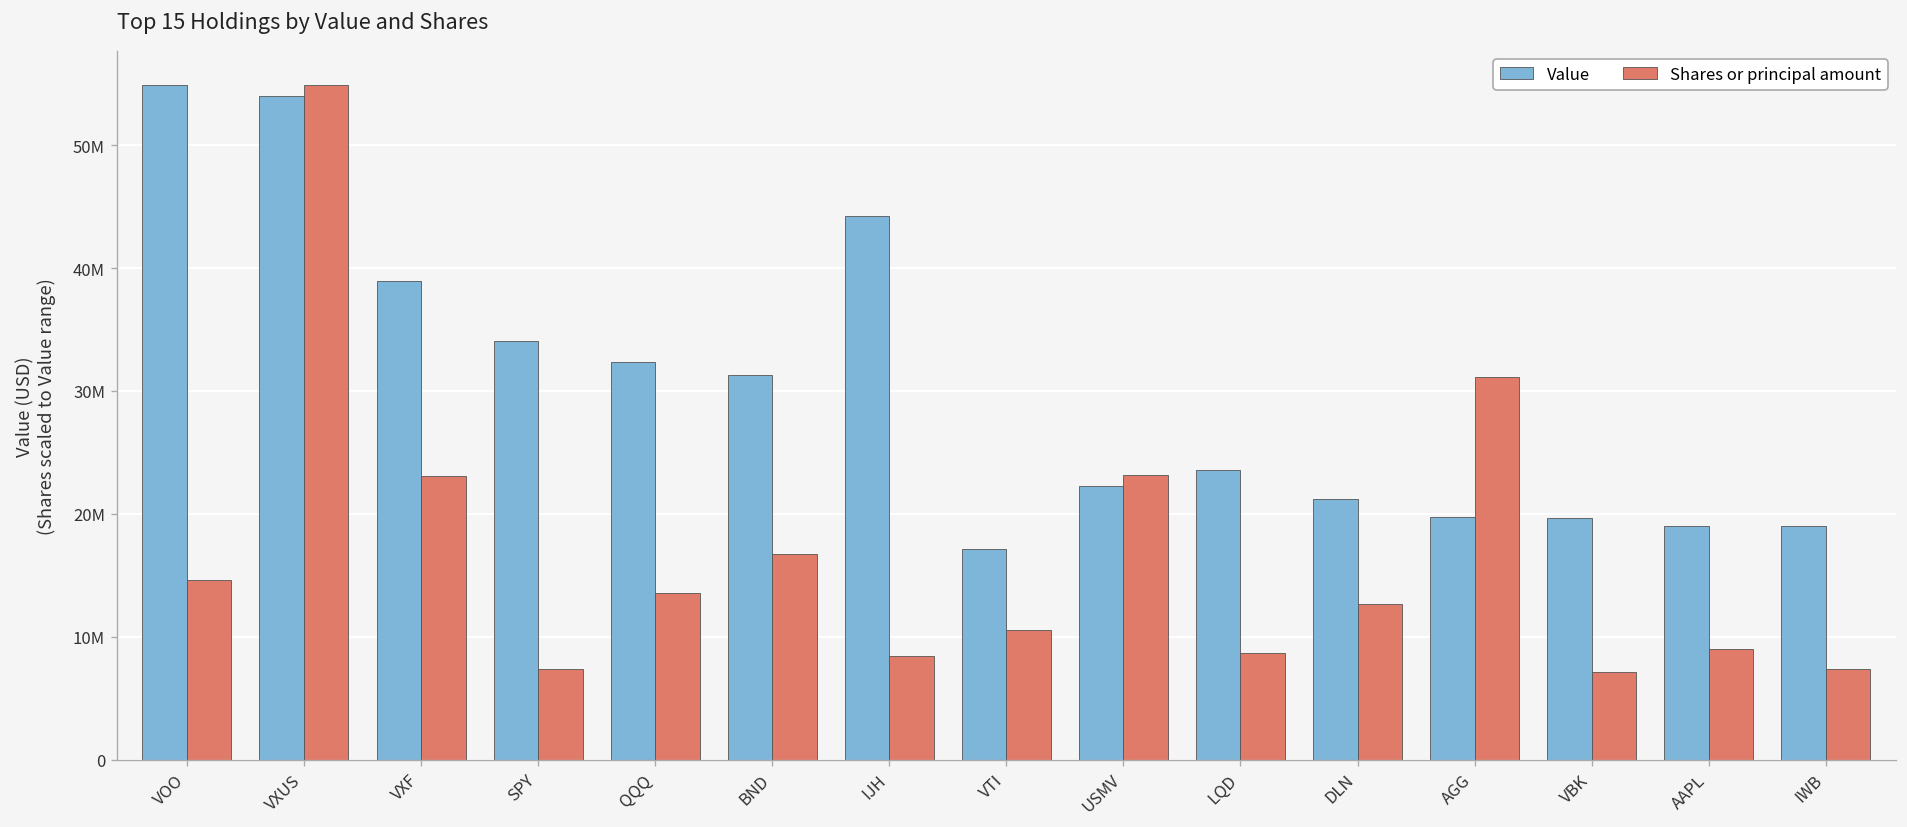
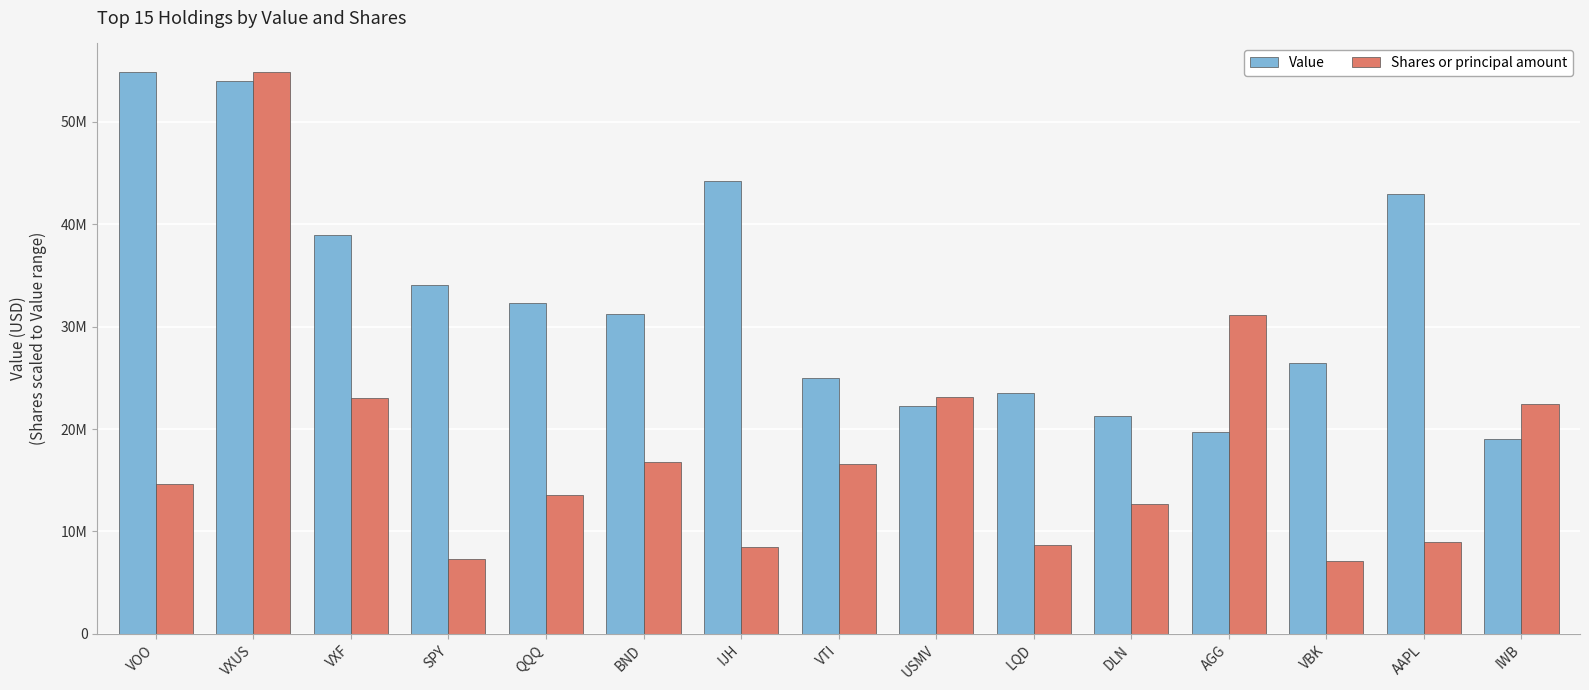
  {
    "Value": {
      "VOO": 54900000,
      "VXUS": 54000000,
      "VXF": 39000000,
      "SPY": 34100000,
      "QQQ": 32300000,
      "BND": 31300000,
      "IJH": 44200000,
-     "VTI": 17100000,
+     "VTI": 25000000,
      "USMV": 22300000,
      "LQD": 23500000,
      "DLN": 21200000,
      "AGG": 19700000,
-     "VBK": 19600000,
-     "AAPL": 19000000,
+     "VBK": 26400000,
+     "AAPL": 42900000,
      "IWB": 19000000
    },
    "Shares or principal amount": {
      "VOO": 14600000,
      "VXUS": 54900000,
      "VXF": 23100000,
      "SPY": 7300000,
      "QQQ": 13600000,
      "BND": 16800000,
      "IJH": 8500000,
-     "VTI": 10600000,
+     "VTI": 16500000,
      "USMV": 23100000,
      "LQD": 8700000,
      "DLN": 12700000,
      "AGG": 31100000,
      "VBK": 7200000,
      "AAPL": 9000000,
-     "IWB": 7300000
+     "IWB": 22400000
    }
  }
